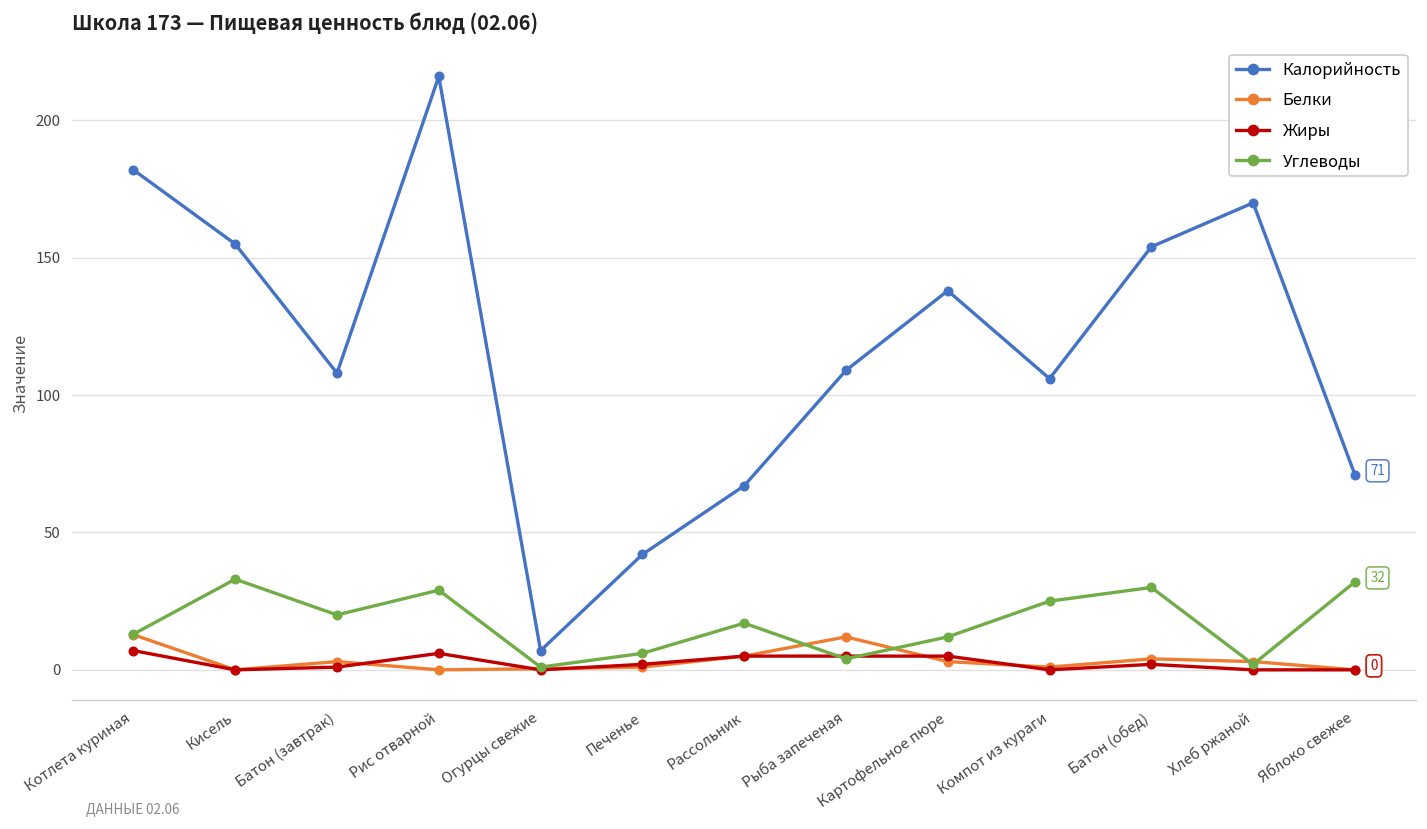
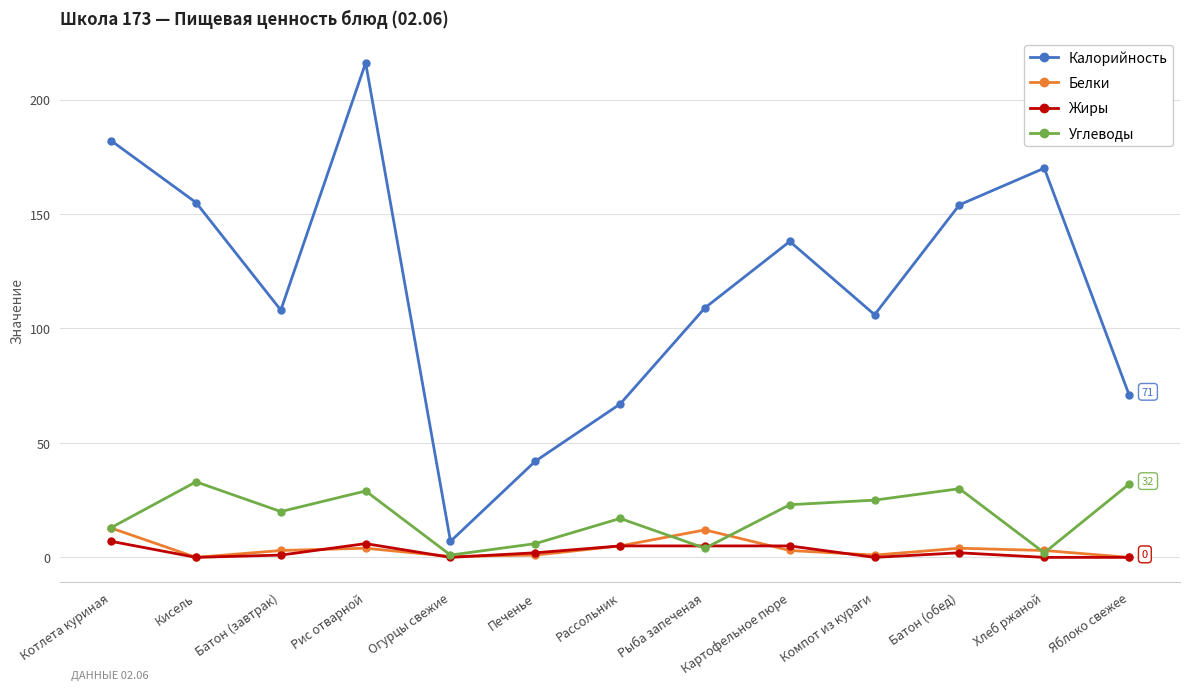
  {
    "Калорийность": {
      "Котлета куриная": 182,
      "Кисель": 155,
      "Батон (завтрак)": 108,
      "Рис отварной": 216,
      "Огурцы свежие": 7,
      "Печенье": 42,
      "Рассольник": 67,
      "Рыба запеченая": 109,
      "Картофельное пюре": 138,
      "Компот из кураги": 106,
      "Батон (обед)": 154,
      "Хлеб ржаной": 170
    },
    "Белки": {
      "Батон (завтрак)": 3,
-     "Рис отварной": 0,
+     "Рис отварной": 4,
      "Рыба запеченая": 12,
      "Картофельное пюре": 3,
      "Батон (обед)": 4
    },
    "Жиры": {
      "Котлета куриная": 7,
      "Батон (завтрак)": 1,
      "Рис отварной": 6,
      "Картофельное пюре": 5,
      "Батон (обед)": 2,
      "Хлеб ржаной": 0
    },
    "Углеводы": {
      "Кисель": 33,
      "Батон (завтрак)": 20,
      "Рис отварной": 29,
      "Печенье": 6,
      "Рассольник": 17,
-     "Картофельное пюре": 12,
+     "Картофельное пюре": 23,
      "Компот из кураги": 25,
      "Батон (обед)": 30
    }
  }
